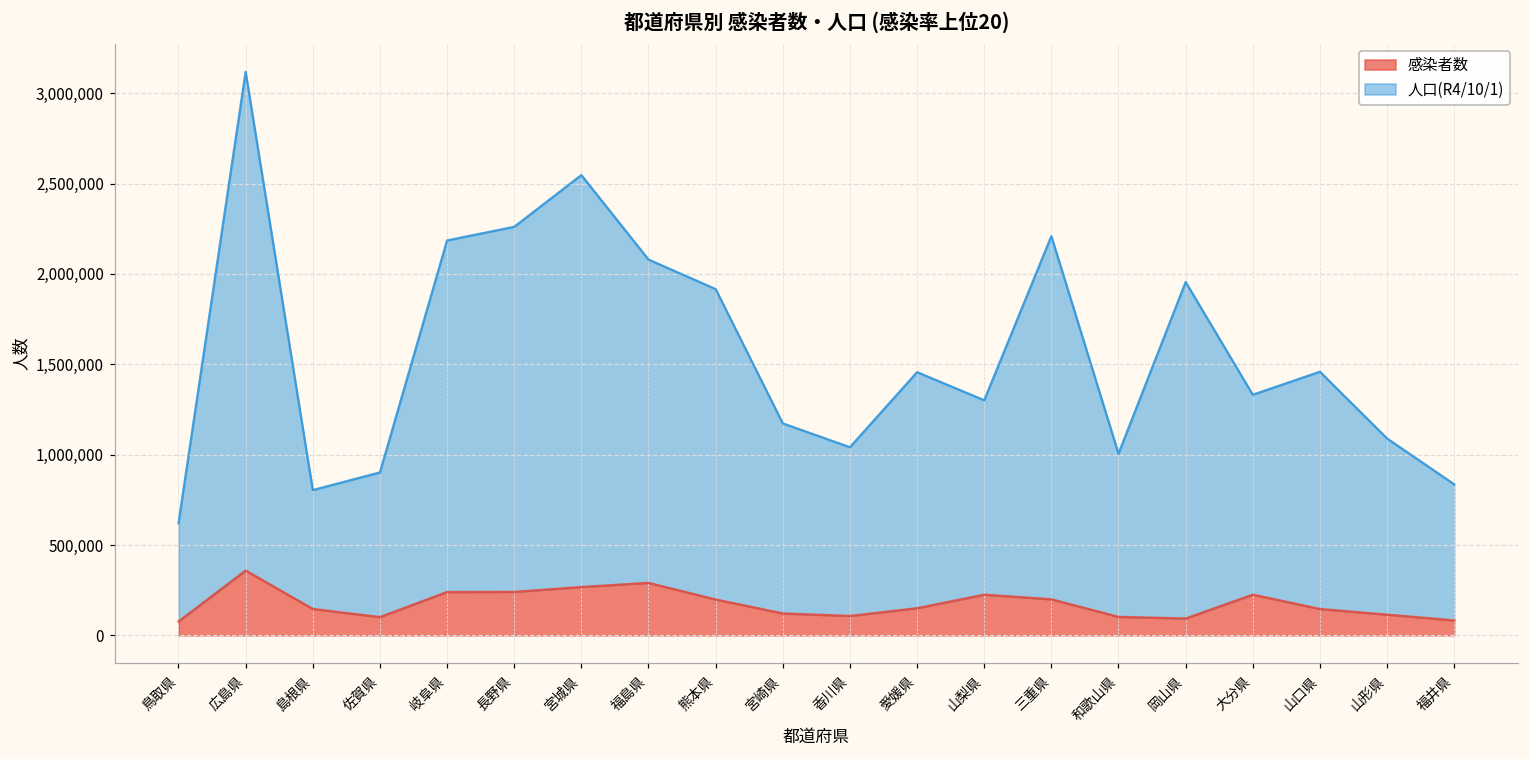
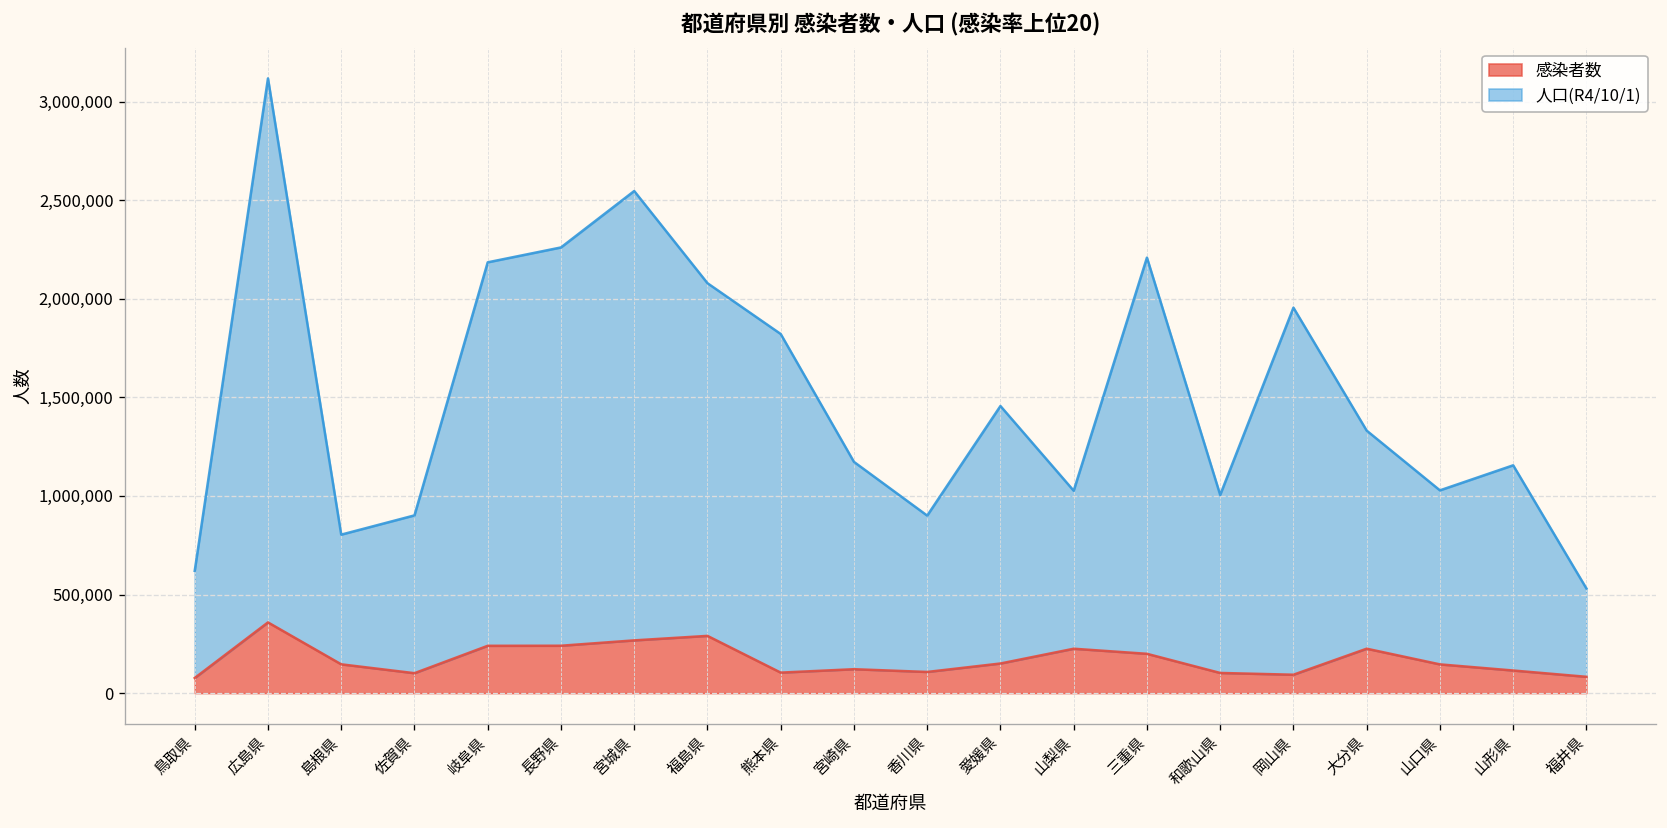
  {
    "感染者数": {
      "鳥取県": "80,000",
      "広島県": "360,000",
      "島根県": "150,000",
      "佐賀県": "100,000",
      "岐阜県": "240,000",
      "長野県": "240,000",
      "宮城県": "270,000",
      "福島県": "290,000",
-     "熊本県": "200,000",
+     "熊本県": "100,000",
      "宮崎県": "120,000",
      "香川県": "110,000",
      "愛媛県": "150,000",
      "山梨県": "220,000",
      "三重県": "200,000",
      "和歌山県": "100,000",
      "岡山県": "90,000",
      "大分県": "230,000",
      "山口県": "150,000",
      "山形県": "110,000",
      "福井県": "80,000"
    },
    "人口(R4/10/1)": {
      "鳥取県": "540,000",
      "広島県": "2,760,000",
      "島根県": "660,000",
      "佐賀県": "800,000",
      "岐阜県": "1,950,000",
      "長野県": "2,020,000",
      "宮城県": "2,280,000",
      "福島県": "1,790,000",
      "熊本県": "1,720,000",
      "宮崎県": "1,050,000",
-     "香川県": "930,000",
+     "香川県": "790,000",
      "愛媛県": "1,310,000",
-     "山梨県": "1,080,000",
+     "山梨県": "800,000",
      "三重県": "2,010,000",
      "和歌山県": "900,000",
      "岡山県": "1,860,000",
      "大分県": "1,110,000",
-     "山口県": "1,310,000",
-     "山形県": "970,000",
-     "福井県": "750,000"
+     "山口県": "880,000",
+     "山形県": "1,040,000",
+     "福井県": "450,000"
    }
  }
